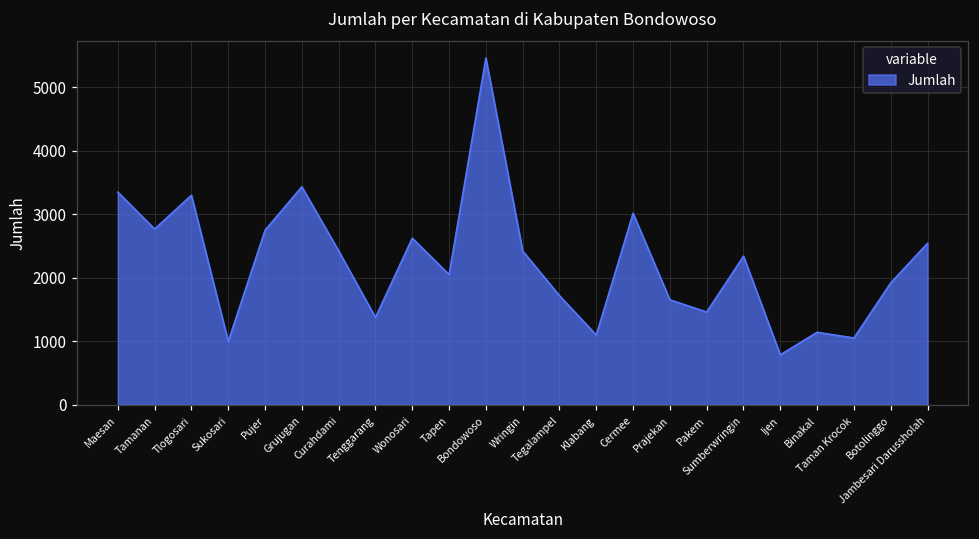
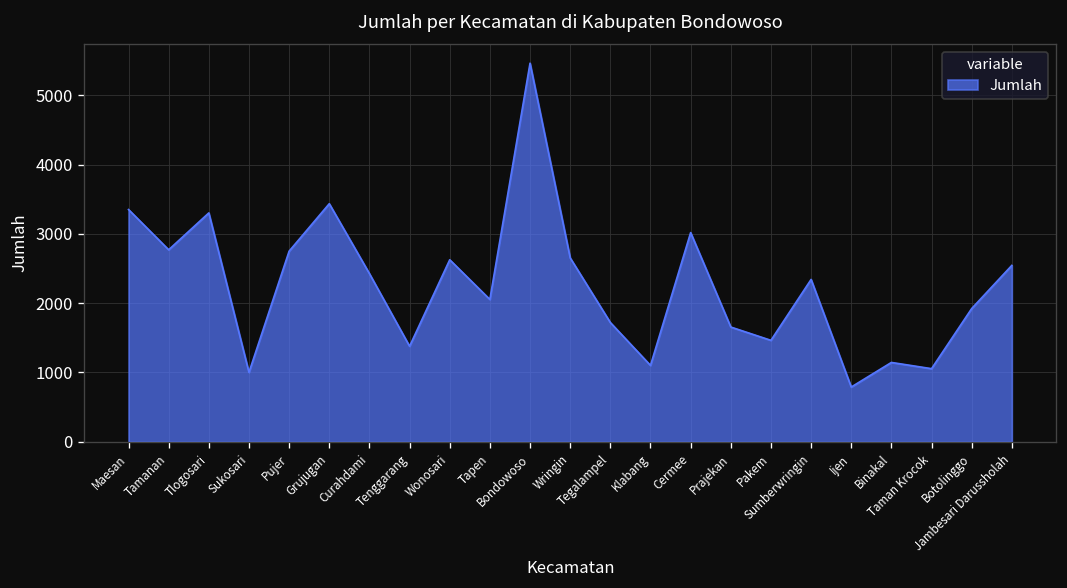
  {
    "Maesan": 3400,
    "Tamanan": 2800,
    "Tlogosari": 3300,
    "Sukosari": 1000,
    "Pujer": 2800,
    "Grujugan": 3400,
    "Curahdami": 2400,
    "Tenggarang": 1400,
    "Wonosari": 2600,
    "Tapen": 2100,
    "Bondowoso": 5500,
-   "Wringin": 2400,
+   "Wringin": 2700,
    "Tegalampel": 1700,
    "Klabang": 1100,
    "Cermee": 3000,
    "Prajekan": 1700,
    "Pakem": 1500,
    "Sumberwringin": 2300,
    "Ijen": 800,
    "Binakal": 1100,
    "Taman Krocok": 1100,
    "Botolinggo": 1900,
    "Jambesari Darussholah": 2500
  }
